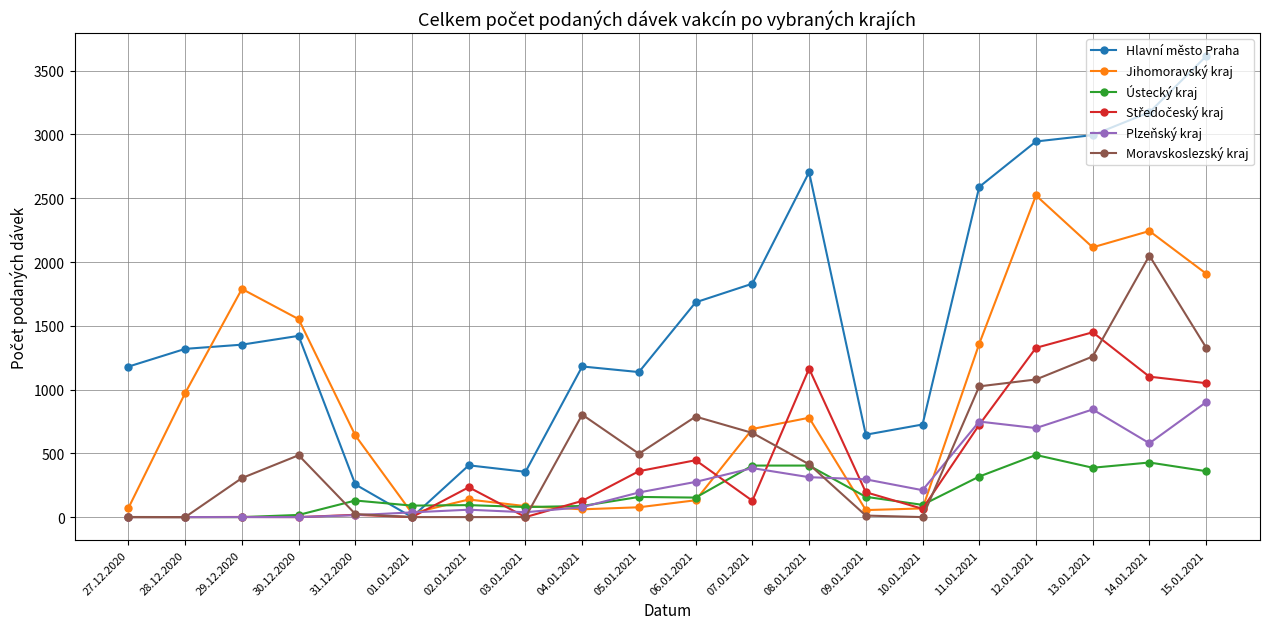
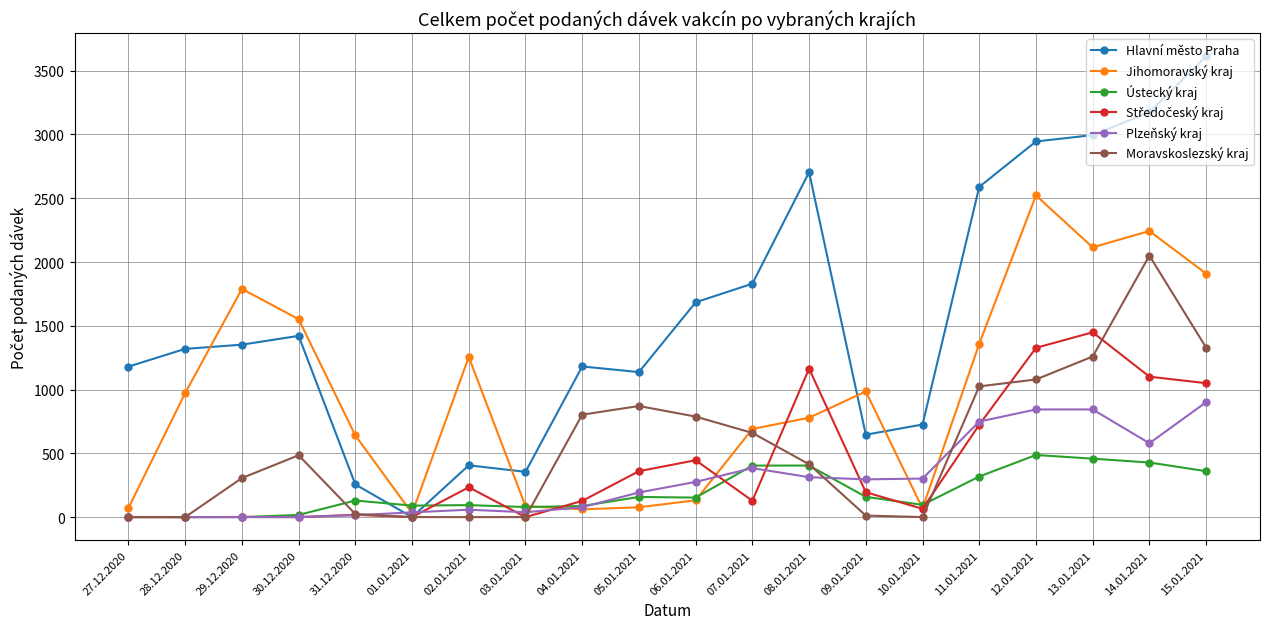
  {
    "Hlavní město Praha": {
      "27.12.2020": 1180,
      "28.12.2020": 1320,
      "29.12.2020": 1350,
      "30.12.2020": 1420,
      "31.12.2020": 260,
      "02.01.2021": 410,
      "03.01.2021": 360,
      "04.01.2021": 1180,
      "05.01.2021": 1140,
      "06.01.2021": 1680,
      "07.01.2021": 1830,
      "08.01.2021": 2700,
      "09.01.2021": 650,
      "10.01.2021": 730,
      "11.01.2021": 2590,
      "12.01.2021": 2950
    },
    "Jihomoravský kraj": {
      "27.12.2020": 70,
      "28.12.2020": 970,
      "29.12.2020": 1790,
      "30.12.2020": 1550,
      "31.12.2020": 640,
-     "02.01.2021": 140,
+     "02.01.2021": 1260,
      "05.01.2021": 80,
      "06.01.2021": 130,
      "07.01.2021": 690,
      "08.01.2021": 780,
-     "09.01.2021": 60,
+     "09.01.2021": 990,
      "11.01.2021": 1360,
      "12.01.2021": 2520,
      "13.01.2021": 2120,
      "14.01.2021": 2240,
      "15.01.2021": 1910
    },
    "Ústecký kraj": {
      "31.12.2020": 130,
      "01.01.2021": 90,
      "02.01.2021": 90,
      "05.01.2021": 160,
      "06.01.2021": 150,
      "09.01.2021": 160,
      "10.01.2021": 100,
      "11.01.2021": 320,
      "12.01.2021": 490,
-     "13.01.2021": 390,
+     "13.01.2021": 460,
      "14.01.2021": 430,
      "15.01.2021": 360
    },
    "Středočeský kraj": {
      "02.01.2021": 230,
      "04.01.2021": 130,
      "05.01.2021": 360,
      "06.01.2021": 450,
      "07.01.2021": 130,
      "08.01.2021": 1160,
      "09.01.2021": 200,
      "11.01.2021": 720,
      "12.01.2021": 1330,
      "13.01.2021": 1450,
      "14.01.2021": 1100,
      "15.01.2021": 1050
    },
    "Plzeňský kraj": {
      "02.01.2021": 60,
      "03.01.2021": 40,
      "05.01.2021": 190,
      "06.01.2021": 280,
      "08.01.2021": 310,
      "09.01.2021": 300,
-     "10.01.2021": 210,
+     "10.01.2021": 300,
      "11.01.2021": 750,
-     "12.01.2021": 700,
+     "12.01.2021": 840,
      "13.01.2021": 840,
      "14.01.2021": 580,
      "15.01.2021": 900
    },
    "Moravskoslezský kraj": {
      "29.12.2020": 310,
      "30.12.2020": 490,
      "02.01.2021": 0,
      "04.01.2021": 800,
-     "05.01.2021": 500,
+     "05.01.2021": 870,
      "06.01.2021": 790,
      "07.01.2021": 660,
      "09.01.2021": 10,
      "10.01.2021": 0,
      "11.01.2021": 1030,
      "12.01.2021": 1080,
      "13.01.2021": 1260,
      "14.01.2021": 2050,
      "15.01.2021": 1330
    }
  }
